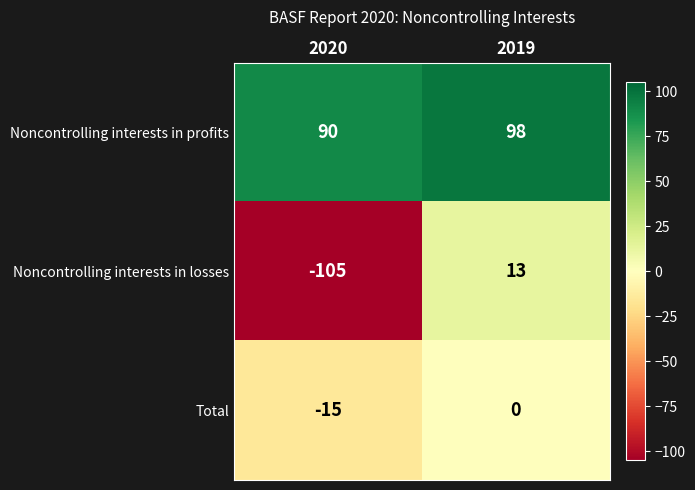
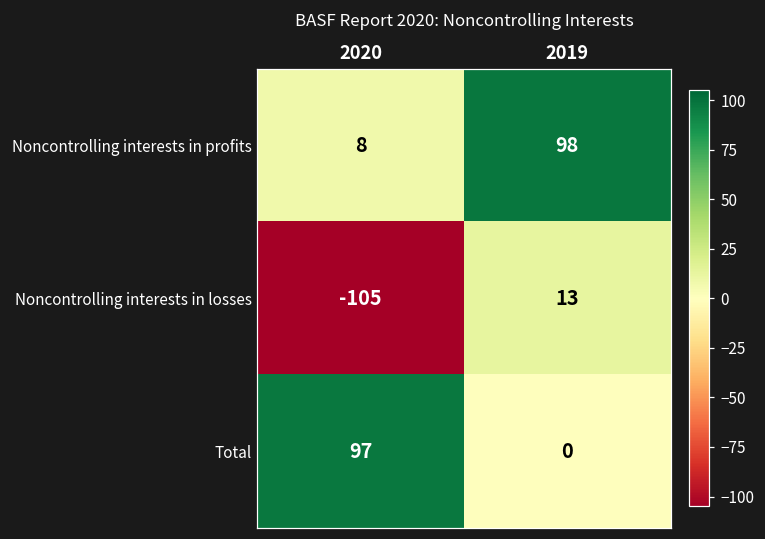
  {
    "Noncontrolling interests in profits": {
-     "2020": 90,
+     "2020": 8,
      "2019": 98
    },
    "Noncontrolling interests in losses": {
      "2020": -105,
      "2019": 13
    },
    "Total": {
-     "2020": -15,
+     "2020": 97,
      "2019": 0
    }
  }
